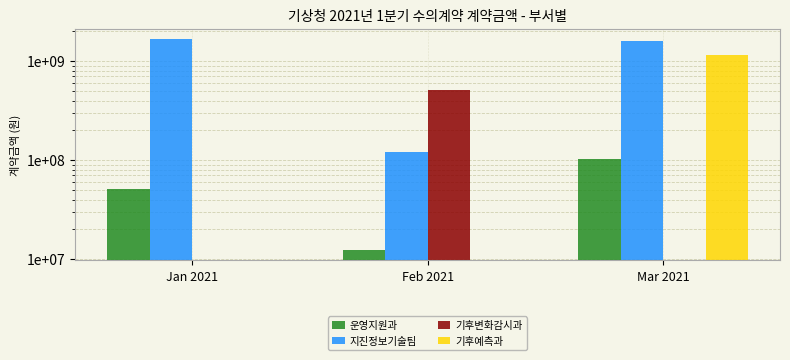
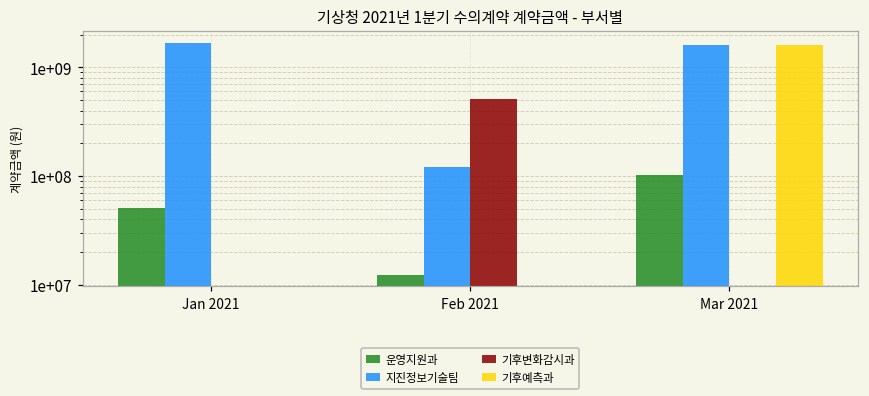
  {
    "운영지원과": {
      "Jan 2021": 50000000,
      "Feb 2021": 12000000,
      "Mar 2021": 100000000
    },
    "지진정보기술팀": {
      "Jan 2021": 1700000000,
      "Feb 2021": 120000000,
      "Mar 2021": 1600000000
    },
    "기후변화감시과": {
      "Feb 2021": 500000000
    },
    "기후예측과": {
-     "Mar 2021": 1200000000
+     "Mar 2021": 1600000000
    }
  }
